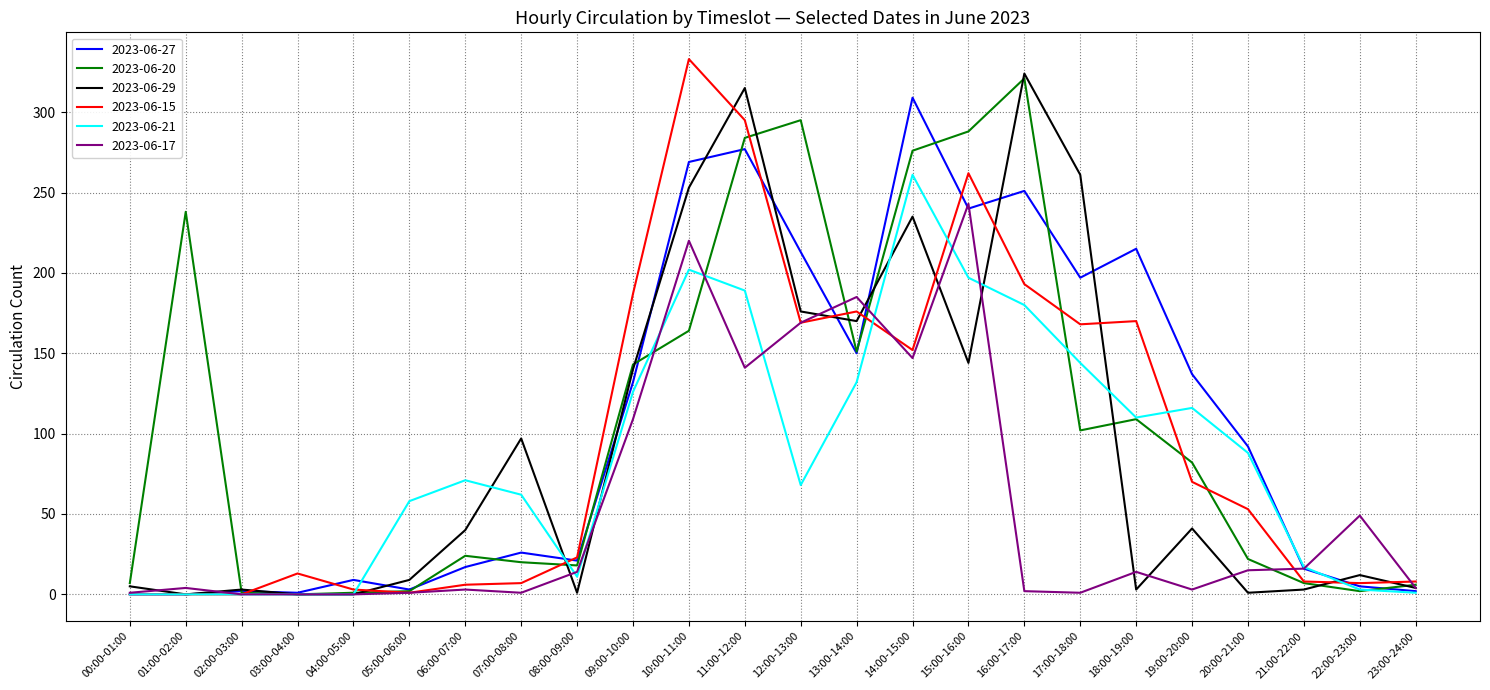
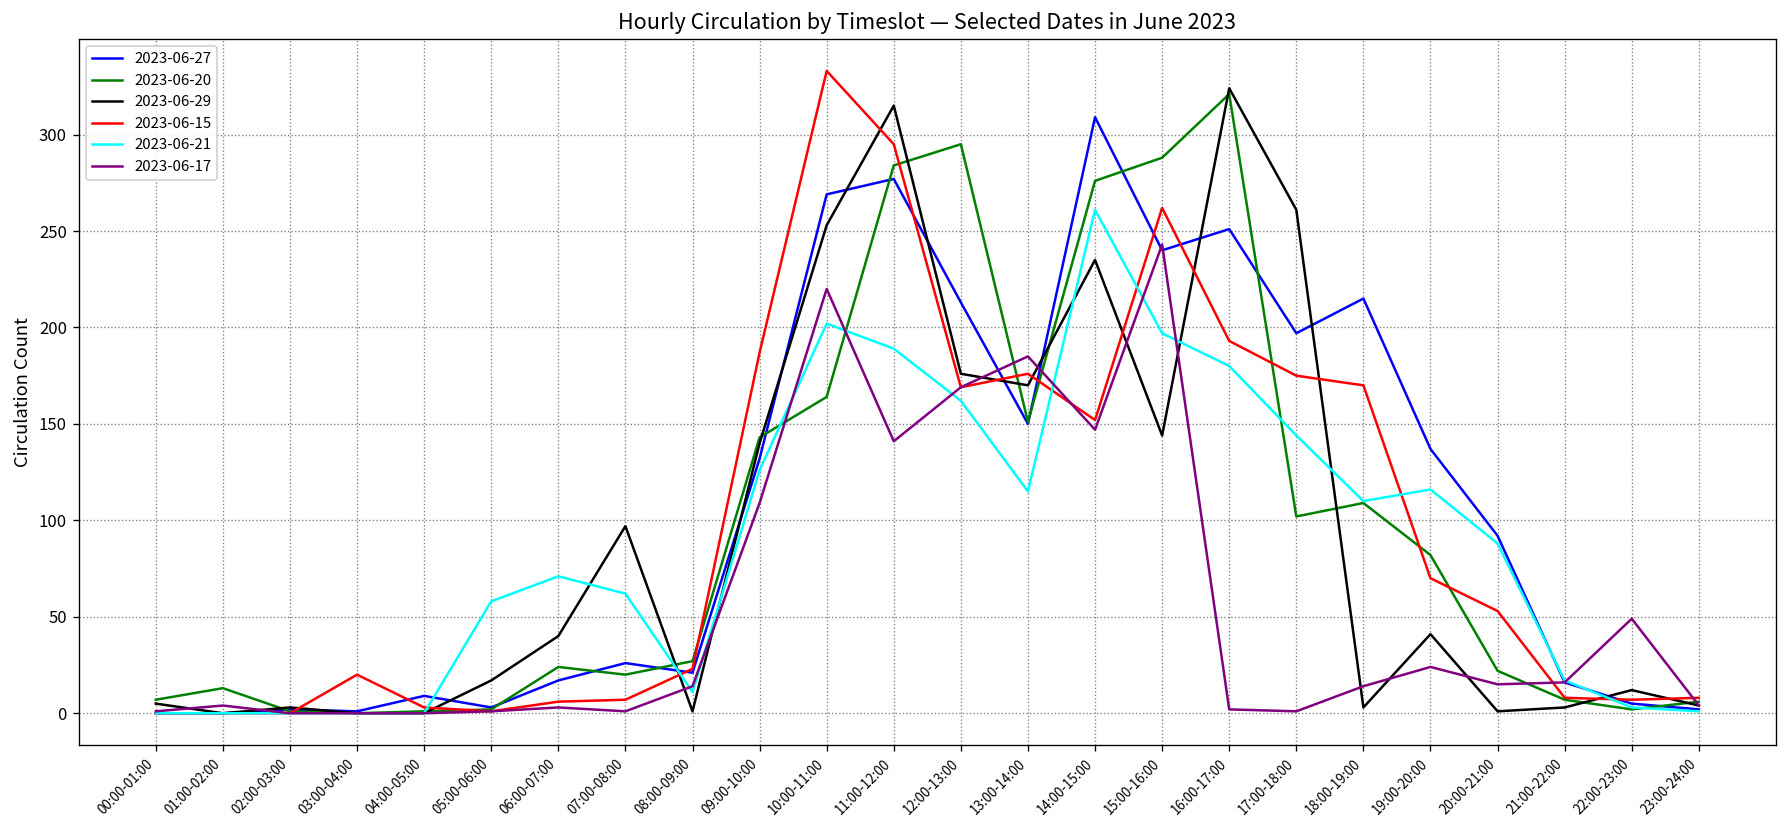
  {
    "2023-06-27": {
      "04:00-05:00": 9,
      "06:00-07:00": 17,
      "07:00-08:00": 26,
      "08:00-09:00": 21,
      "09:00-10:00": 132,
      "10:00-11:00": 269,
      "11:00-12:00": 277,
      "12:00-13:00": 213,
      "14:00-15:00": 309,
      "15:00-16:00": 240,
      "16:00-17:00": 251,
      "17:00-18:00": 197,
      "18:00-19:00": 215,
      "19:00-20:00": 137,
      "20:00-21:00": 92,
      "22:00-23:00": 5
    },
    "2023-06-20": {
      "00:00-01:00": 7,
-     "01:00-02:00": 238,
+     "01:00-02:00": 13,
      "06:00-07:00": 24,
      "07:00-08:00": 20,
-     "08:00-09:00": 18,
+     "08:00-09:00": 27,
      "09:00-10:00": 143,
      "10:00-11:00": 164,
      "11:00-12:00": 284,
      "12:00-13:00": 295,
      "14:00-15:00": 276,
      "15:00-16:00": 288,
      "16:00-17:00": 321,
      "17:00-18:00": 102,
      "19:00-20:00": 82,
      "20:00-21:00": 22,
      "23:00-24:00": 6
    },
    "2023-06-29": {
      "00:00-01:00": 5,
-     "05:00-06:00": 9,
+     "05:00-06:00": 17,
      "06:00-07:00": 40,
      "07:00-08:00": 97,
      "08:00-09:00": 1,
      "09:00-10:00": 140,
      "10:00-11:00": 253,
      "11:00-12:00": 315,
      "12:00-13:00": 176,
      "13:00-14:00": 170,
      "14:00-15:00": 235,
      "15:00-16:00": 144,
      "16:00-17:00": 324,
      "17:00-18:00": 261,
      "18:00-19:00": 3,
      "19:00-20:00": 41,
      "20:00-21:00": 1,
      "21:00-22:00": 3,
      "22:00-23:00": 12
    },
    "2023-06-15": {
-     "03:00-04:00": 13,
+     "03:00-04:00": 20,
      "04:00-05:00": 3,
      "06:00-07:00": 6,
      "07:00-08:00": 7,
      "08:00-09:00": 23,
      "09:00-10:00": 187,
      "10:00-11:00": 333,
      "11:00-12:00": 295,
      "13:00-14:00": 176,
      "14:00-15:00": 152,
      "15:00-16:00": 262,
      "16:00-17:00": 193,
-     "17:00-18:00": 168,
+     "17:00-18:00": 175,
      "18:00-19:00": 170,
      "19:00-20:00": 70,
      "20:00-21:00": 53,
      "22:00-23:00": 7,
      "23:00-24:00": 8
    },
    "2023-06-21": {
      "05:00-06:00": 58,
      "06:00-07:00": 71,
      "07:00-08:00": 62,
      "08:00-09:00": 11,
      "09:00-10:00": 126,
      "10:00-11:00": 202,
      "11:00-12:00": 189,
-     "12:00-13:00": 68,
-     "13:00-14:00": 132,
+     "12:00-13:00": 162,
+     "13:00-14:00": 115,
      "14:00-15:00": 261,
      "15:00-16:00": 197,
      "16:00-17:00": 180,
      "17:00-18:00": 144,
      "19:00-20:00": 116,
      "20:00-21:00": 88
    },
    "2023-06-17": {
      "01:00-02:00": 4,
      "06:00-07:00": 3,
      "07:00-08:00": 1,
      "08:00-09:00": 14,
      "09:00-10:00": 109,
      "10:00-11:00": 220,
      "11:00-12:00": 141,
      "13:00-14:00": 185,
      "14:00-15:00": 147,
      "15:00-16:00": 243,
      "16:00-17:00": 2,
      "17:00-18:00": 1,
      "18:00-19:00": 14,
-     "19:00-20:00": 3,
+     "19:00-20:00": 24,
      "20:00-21:00": 15,
      "22:00-23:00": 49
    }
  }
